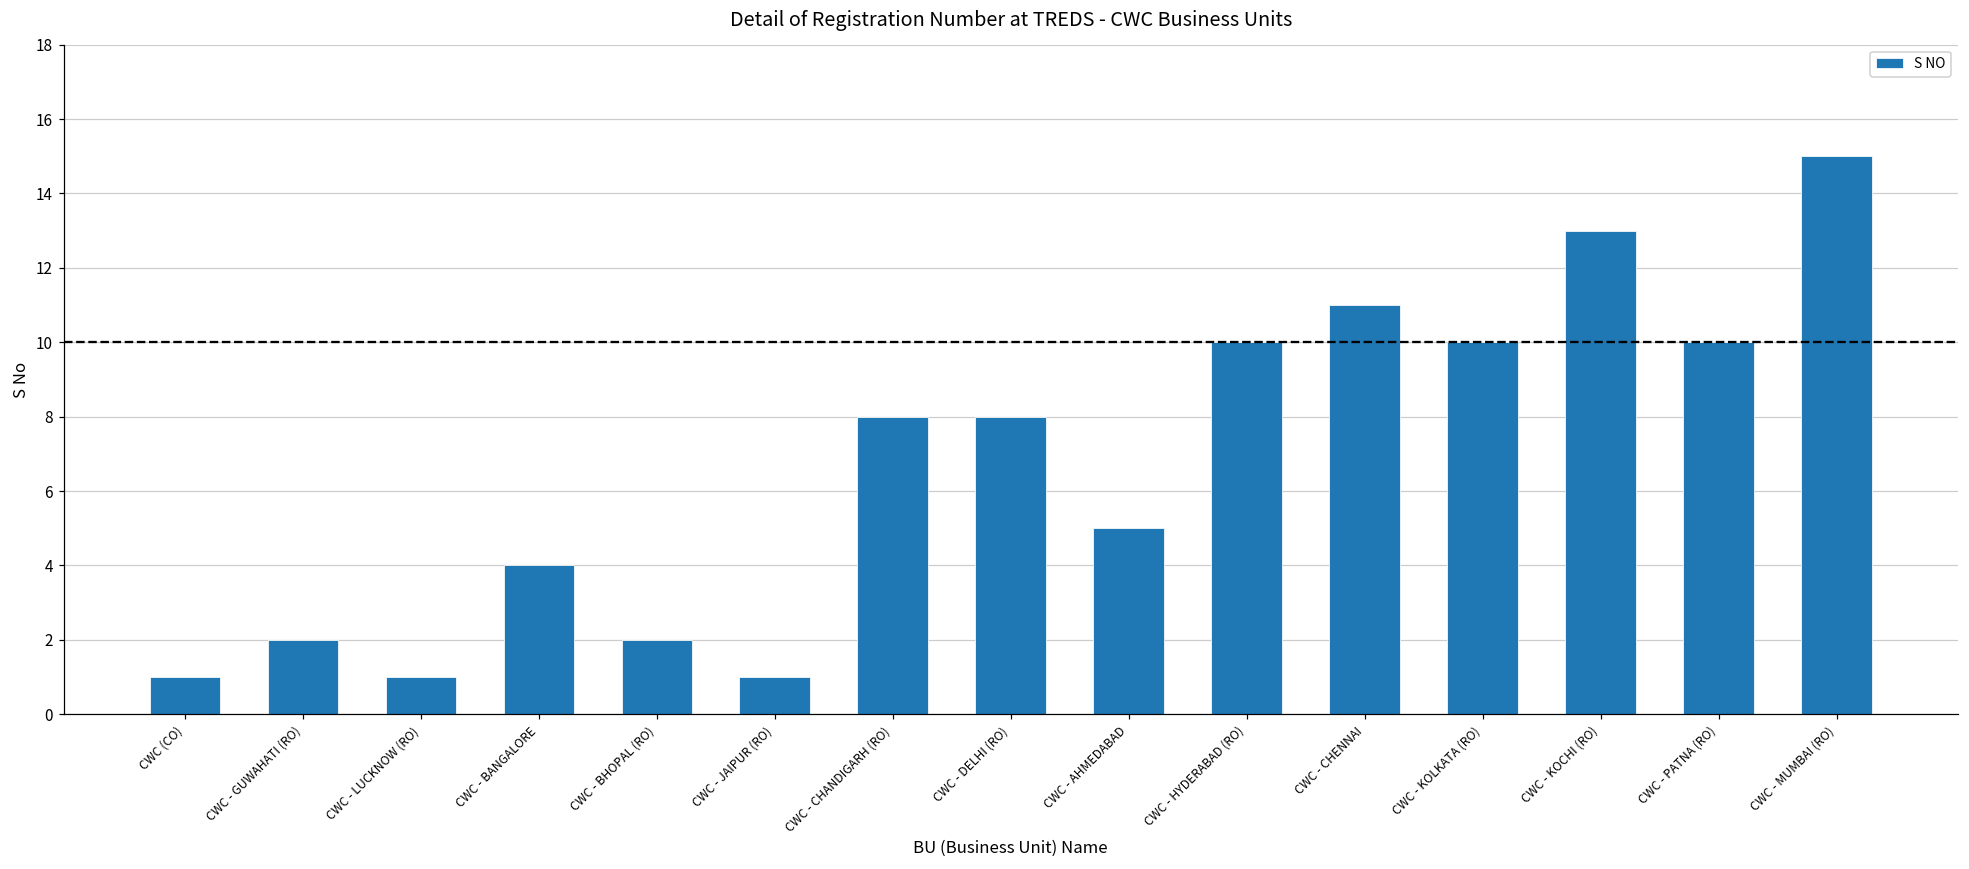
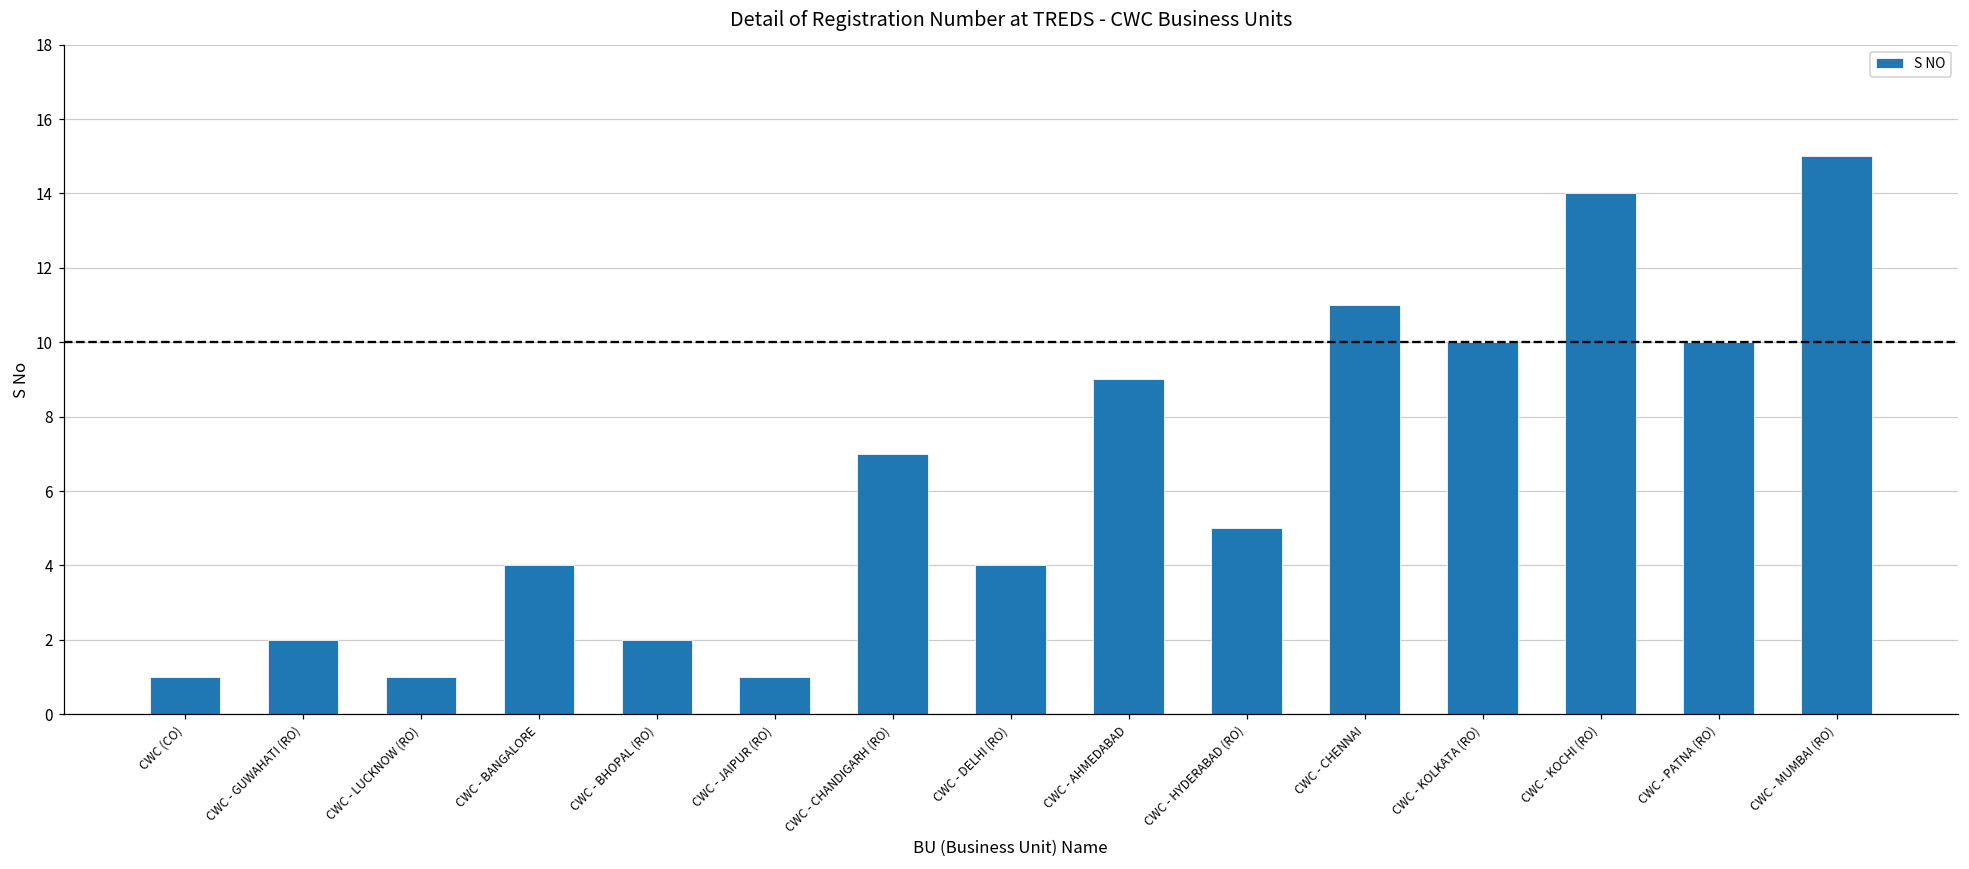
  {
    "CWC (CO)": 1,
    "CWC - GUWAHATI (RO)": 2,
    "CWC - LUCKNOW (RO)": 1,
    "CWC - BANGALORE": 4,
    "CWC - BHOPAL (RO)": 2,
    "CWC - JAIPUR (RO)": 1,
-   "CWC - CHANDIGARH (RO)": 8,
-   "CWC - DELHI (RO)": 8,
-   "CWC - AHMEDABAD": 5,
-   "CWC - HYDERABAD (RO)": 10,
+   "CWC - CHANDIGARH (RO)": 7,
+   "CWC - DELHI (RO)": 4,
+   "CWC - AHMEDABAD": 9,
+   "CWC - HYDERABAD (RO)": 5,
    "CWC - CHENNAI": 11,
    "CWC - KOLKATA (RO)": 10,
-   "CWC - KOCHI (RO)": 13,
+   "CWC - KOCHI (RO)": 14,
    "CWC - PATNA (RO)": 10,
    "CWC - MUMBAI (RO)": 15
  }
